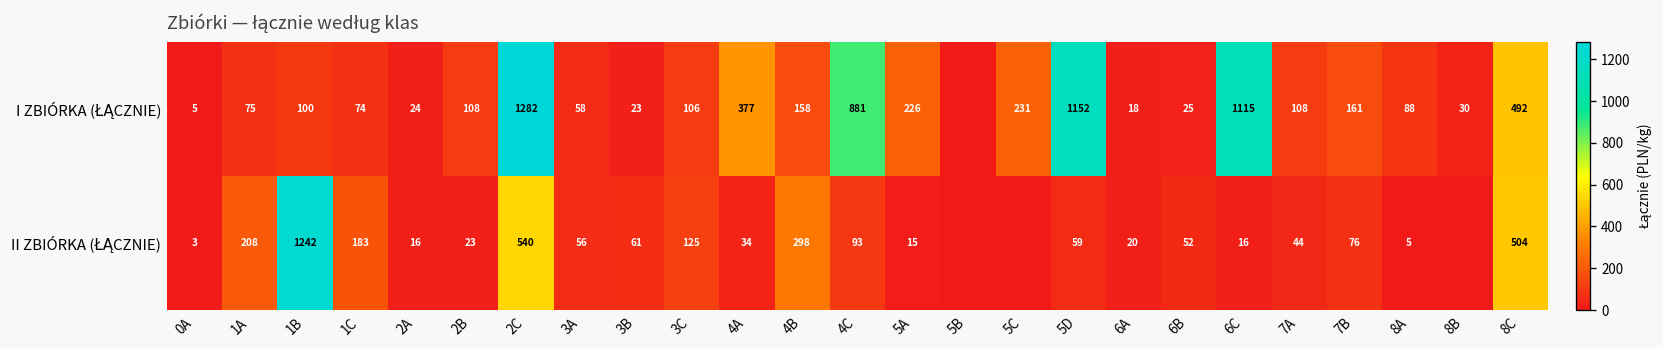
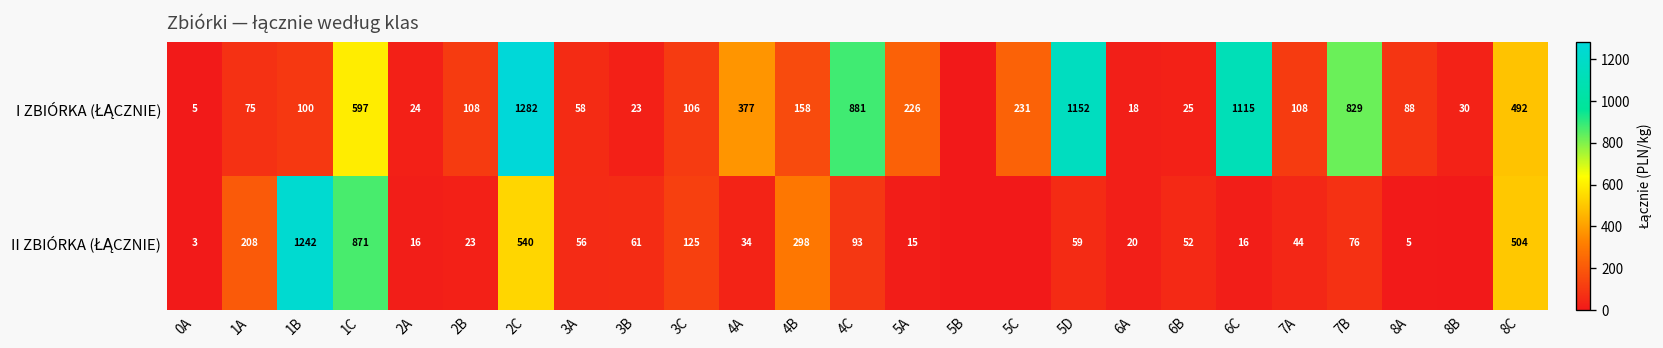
  {
    "I ZBIÓRKA (ŁĄCZNIE)": {
      "0A": 5,
      "1A": 75,
      "1B": 100,
-     "1C": 74,
+     "1C": 597,
      "2A": 24,
      "2B": 108,
      "2C": 1282,
      "3A": 58,
      "3B": 23,
      "3C": 106,
      "4A": 377,
      "4B": 158,
      "4C": 881,
      "5A": 226,
      "5C": 231,
      "5D": 1152,
      "6A": 18,
      "6B": 25,
      "6C": 1115,
      "7A": 108,
-     "7B": 161,
+     "7B": 829,
      "8A": 88,
      "8B": 30,
      "8C": 492
    },
    "II ZBIÓRKA (ŁĄCZNIE)": {
      "0A": 3,
      "1A": 208,
      "1B": 1242,
-     "1C": 183,
+     "1C": 871,
      "2A": 16,
      "2B": 23,
      "2C": 540,
      "3A": 56,
      "3B": 61,
      "3C": 125,
      "4A": 34,
      "4B": 298,
      "4C": 93,
      "5A": 15,
      "5D": 59,
      "6A": 20,
      "6B": 52,
      "6C": 16,
      "7A": 44,
      "7B": 76,
      "8A": 5,
      "8C": 504
    }
  }
